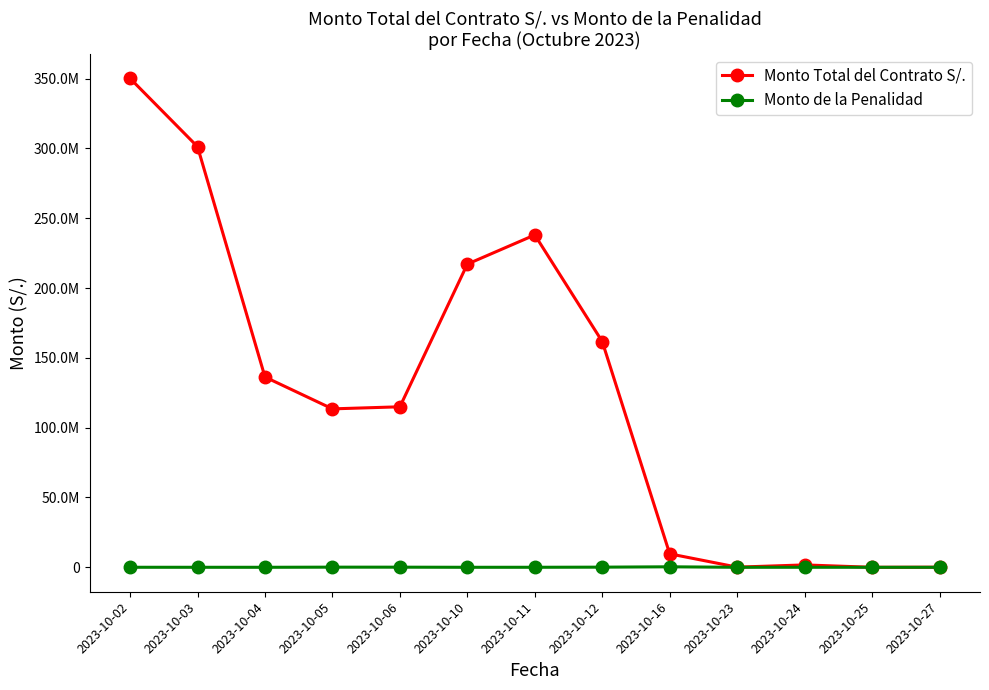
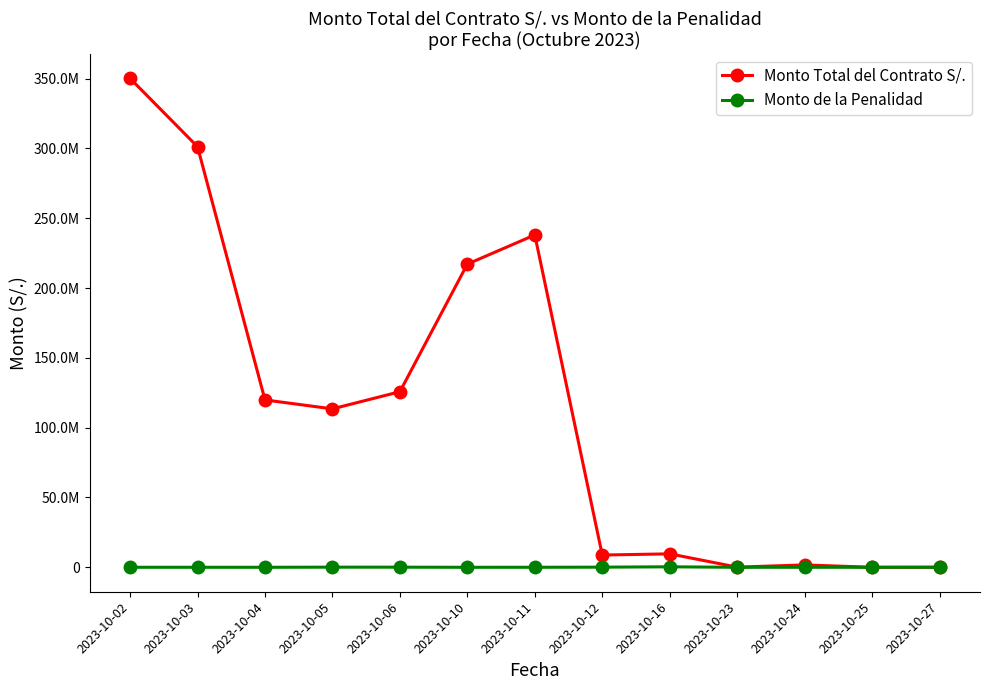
  {
    "Monto Total del Contrato S/.": {
      "2023-10-02": 350000000,
      "2023-10-03": 301000000,
-     "2023-10-04": 136000000,
+     "2023-10-04": 120000000,
      "2023-10-05": 113000000,
-     "2023-10-06": 115000000,
+     "2023-10-06": 126000000,
      "2023-10-10": 217000000,
      "2023-10-11": 238000000,
-     "2023-10-12": 162000000,
+     "2023-10-12": 9000000,
      "2023-10-16": 10000000
    },
    "Monto de la Penalidad": {
      "2023-10-02": 0,
      "2023-10-03": 0,
      "2023-10-04": 0,
      "2023-10-05": 0,
      "2023-10-06": 0,
      "2023-10-10": 0,
      "2023-10-11": 0,
      "2023-10-12": 0,
      "2023-10-16": 0
    }
  }
